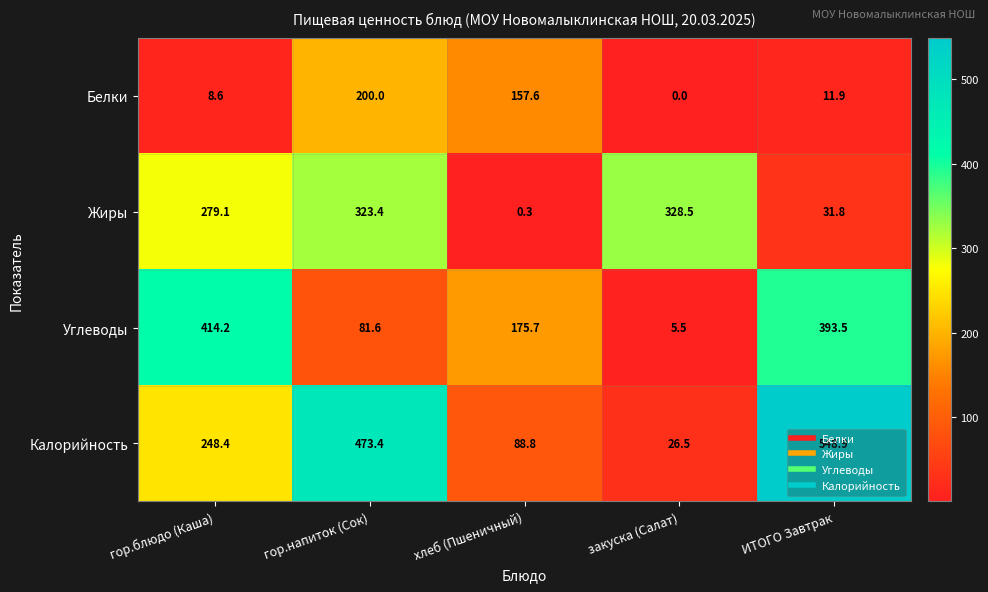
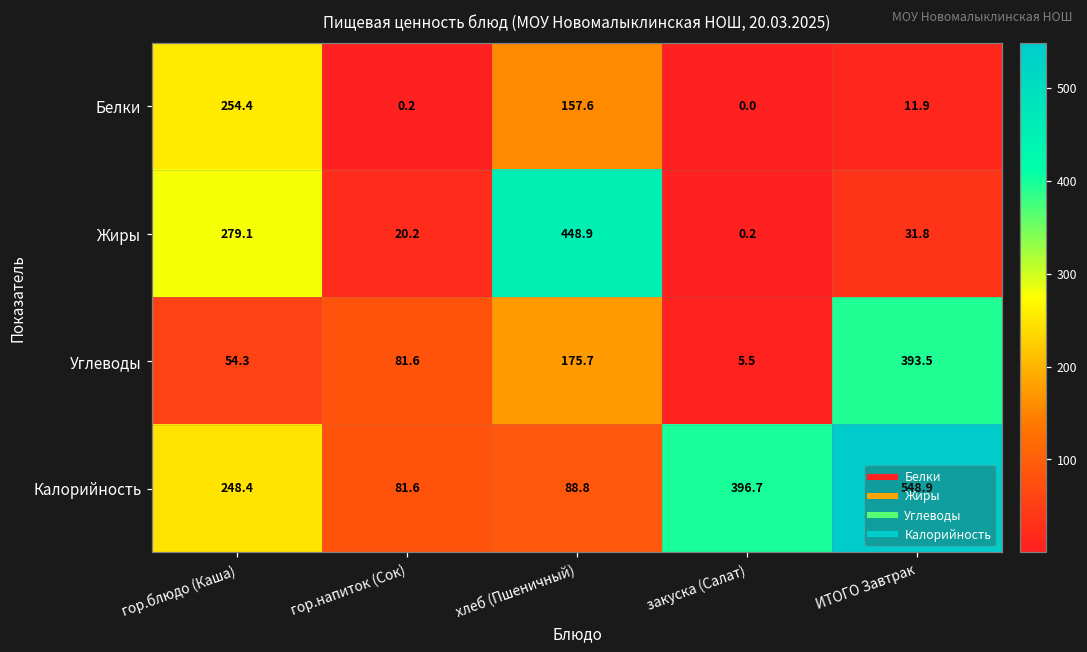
  {
    "Белки": {
-     "гор.блюдо (Каша)": 8.6,
-     "гор.напиток (Сок)": 200.0,
+     "гор.блюдо (Каша)": 254.4,
+     "гор.напиток (Сок)": 0.2,
      "хлеб (Пшеничный)": 157.6,
      "закуска (Салат)": 0.0,
      "ИТОГО Завтрак": 11.9
    },
    "Жиры": {
      "гор.блюдо (Каша)": 279.1,
-     "гор.напиток (Сок)": 323.4,
-     "хлеб (Пшеничный)": 0.3,
-     "закуска (Салат)": 328.5,
+     "гор.напиток (Сок)": 20.2,
+     "хлеб (Пшеничный)": 448.9,
+     "закуска (Салат)": 0.2,
      "ИТОГО Завтрак": 31.8
    },
    "Углеводы": {
-     "гор.блюдо (Каша)": 414.2,
+     "гор.блюдо (Каша)": 54.3,
      "гор.напиток (Сок)": 81.6,
      "хлеб (Пшеничный)": 175.7,
      "закуска (Салат)": 5.5,
      "ИТОГО Завтрак": 393.5
    },
    "Калорийность": {
      "гор.блюдо (Каша)": 248.4,
-     "гор.напиток (Сок)": 473.4,
+     "гор.напиток (Сок)": 81.6,
      "хлеб (Пшеничный)": 88.8,
-     "закуска (Салат)": 26.5
+     "закуска (Салат)": 396.7
    }
  }
